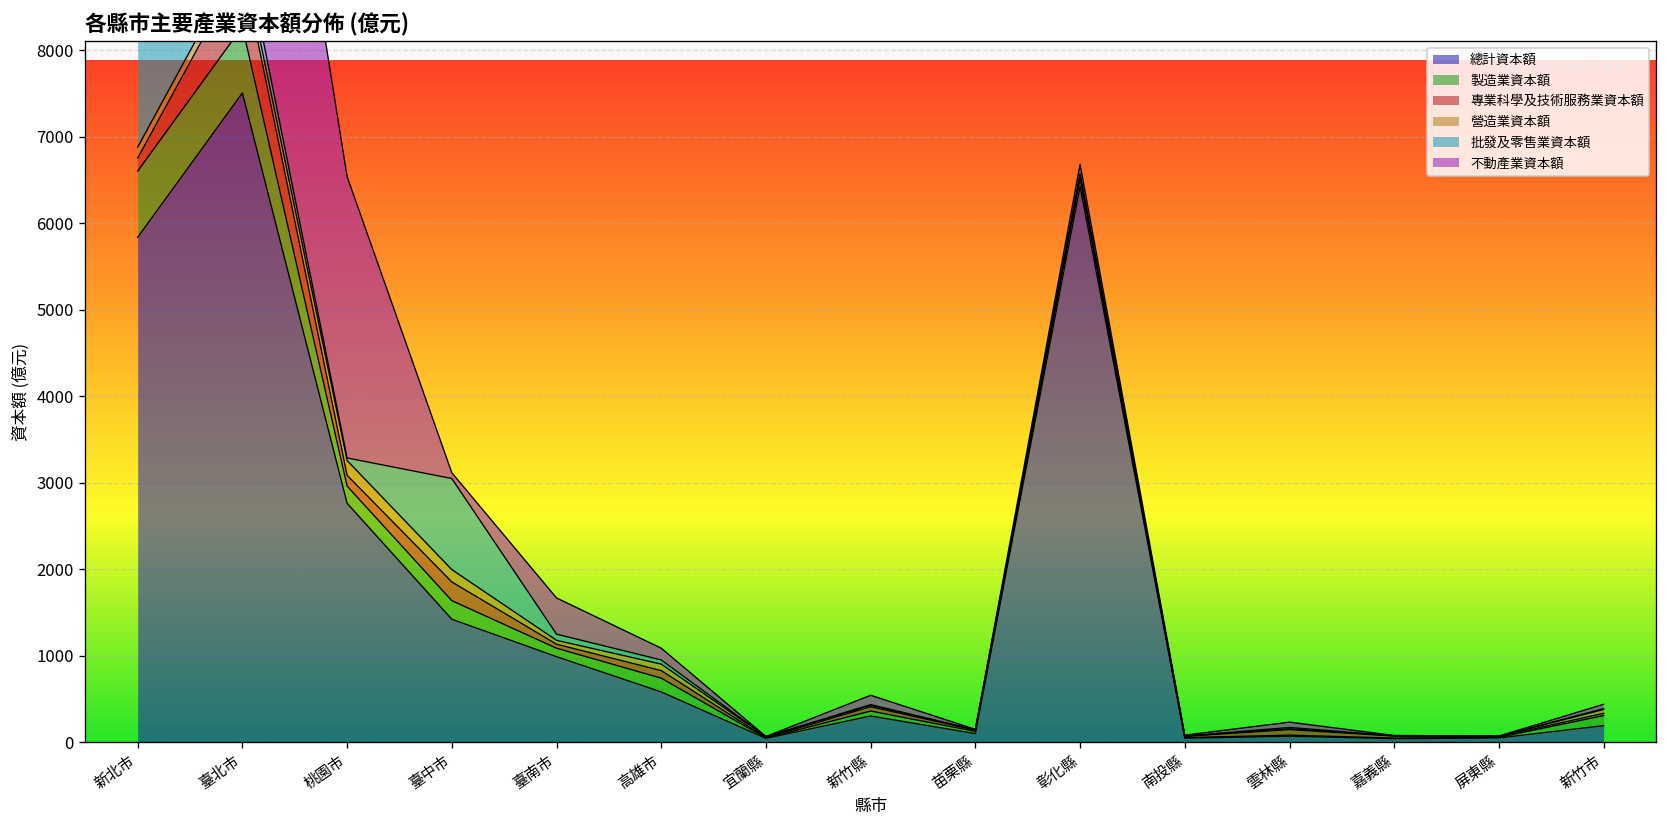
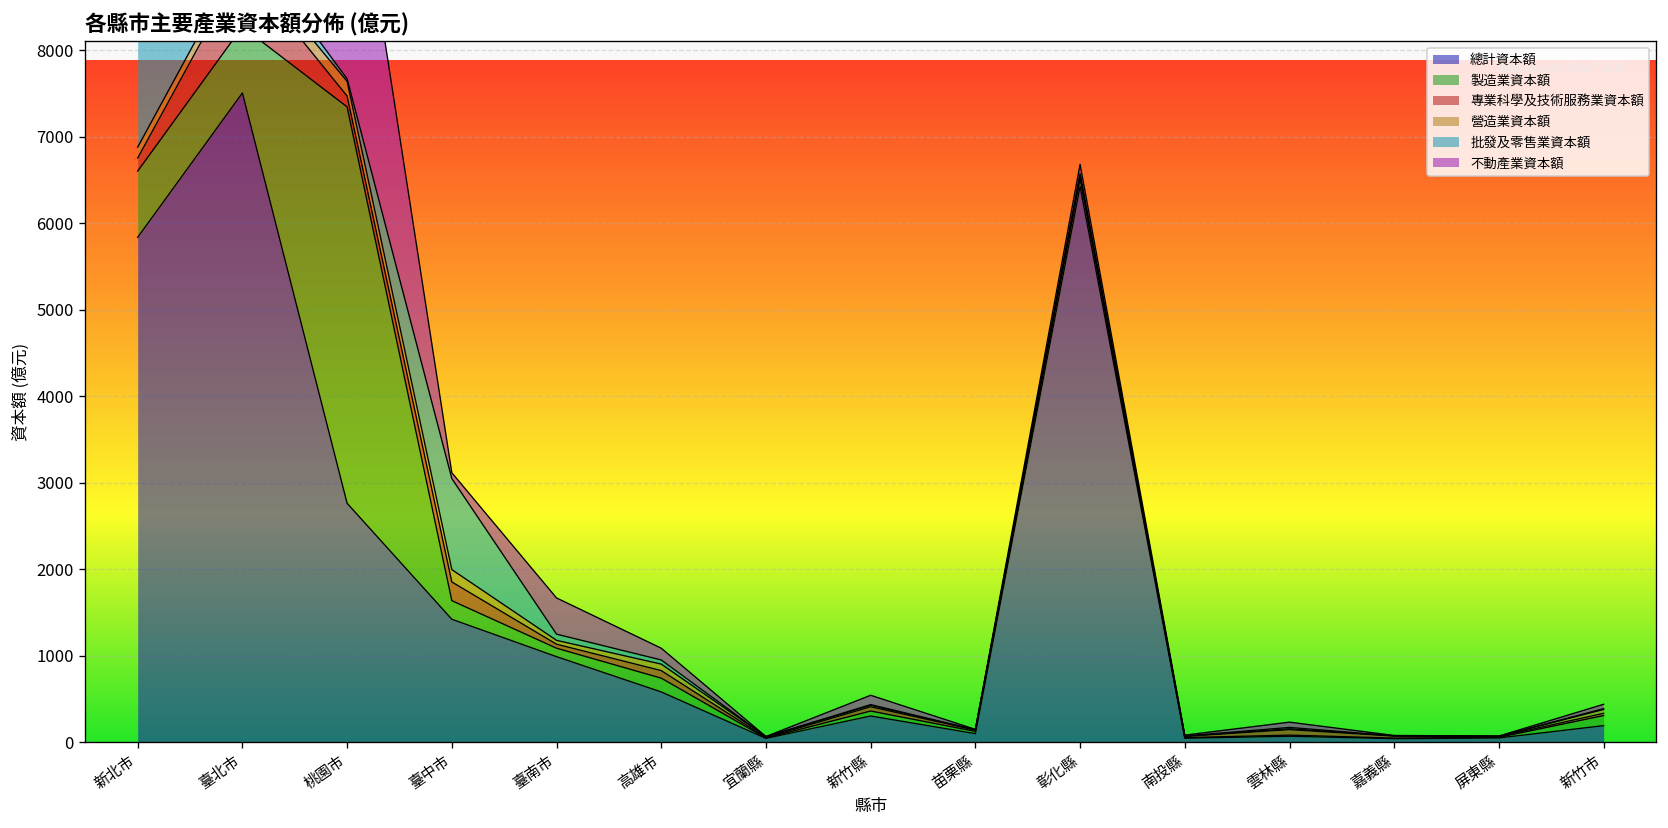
  {
    "總計資本額": {
      "新北市": 5800,
      "臺北市": 7500,
      "桃園市": 2800,
      "臺中市": 1400,
      "臺南市": 1000,
      "高雄市": 600,
      "新竹縣": 300,
      "彰化縣": 6400,
      "新竹市": 200
    },
    "製造業資本額": {
      "新北市": 800,
-     "桃園市": 200,
+     "桃園市": 4600,
      "臺中市": 200,
      "臺南市": 100,
      "高雄市": 200,
      "新竹縣": 100
    },
    "專業科學及技術服務業資本額": {
      "新北市": 200,
      "桃園市": 100,
      "臺中市": 200,
      "臺南市": 0,
      "高雄市": 100
    },
    "營造業資本額": {
      "新北市": 100,
      "臺中市": 100,
      "臺南市": 0,
      "高雄市": 100
    },
    "批發及零售業資本額": {
      "臺中市": 1100,
      "臺南市": 100,
      "高雄市": 0
    },
    "不動產業資本額": {
      "臺中市": 100,
      "臺南市": 400,
      "高雄市": 100,
      "新竹縣": 100,
      "彰化縣": 100,
      "雲林縣": 100,
      "新竹市": 100
    }
  }
